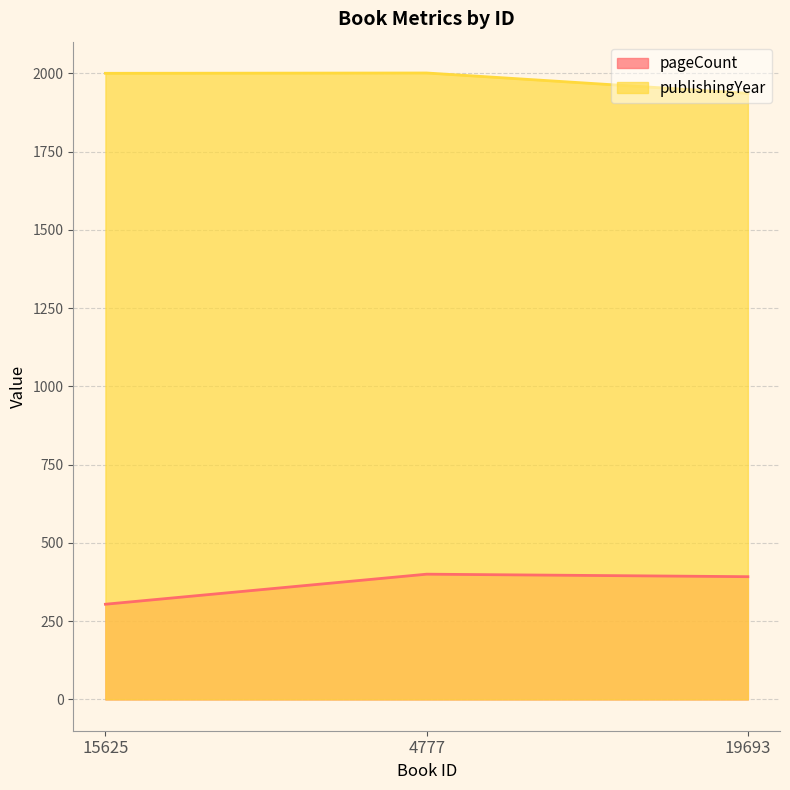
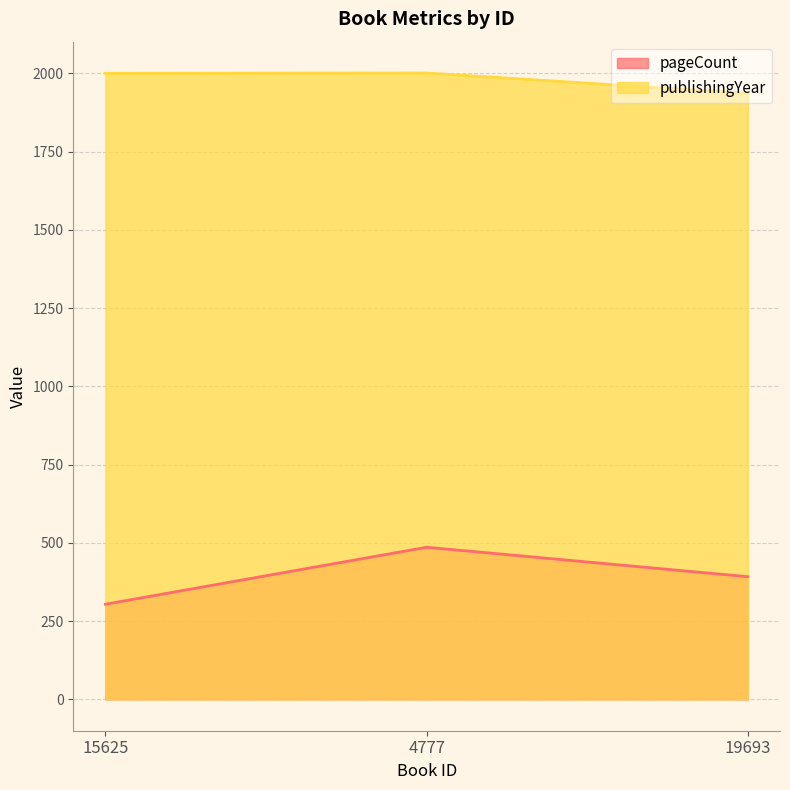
  {
    "pageCount": {
      "15625": 300,
-     "4777": 400,
+     "4777": 490,
      "19693": 390
    },
    "publishingYear": {
      "15625": 2000,
      "4777": 2000
    }
  }
